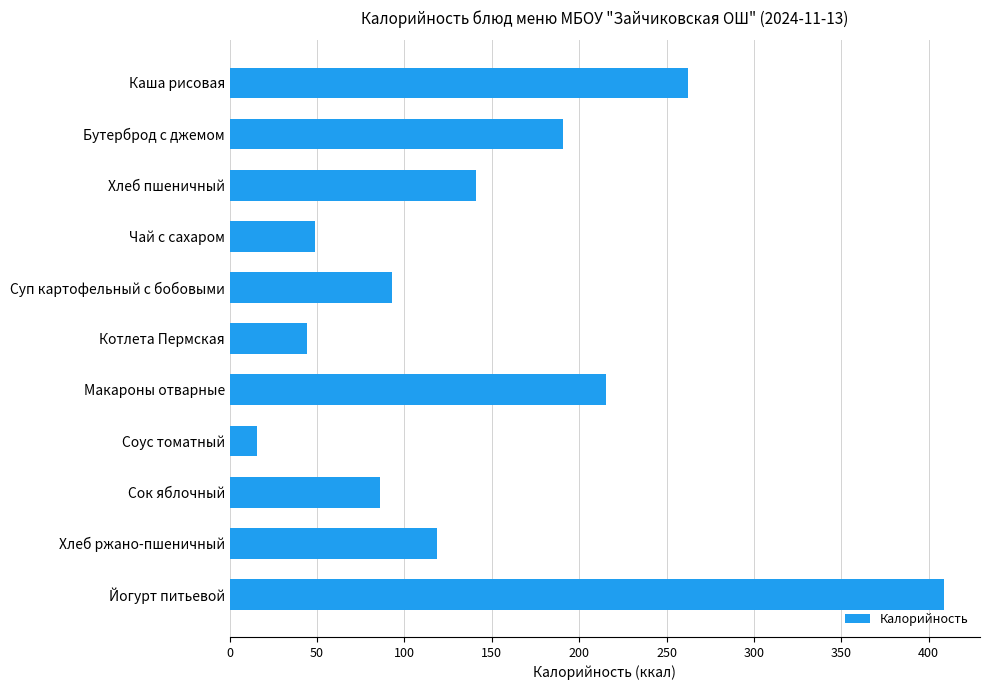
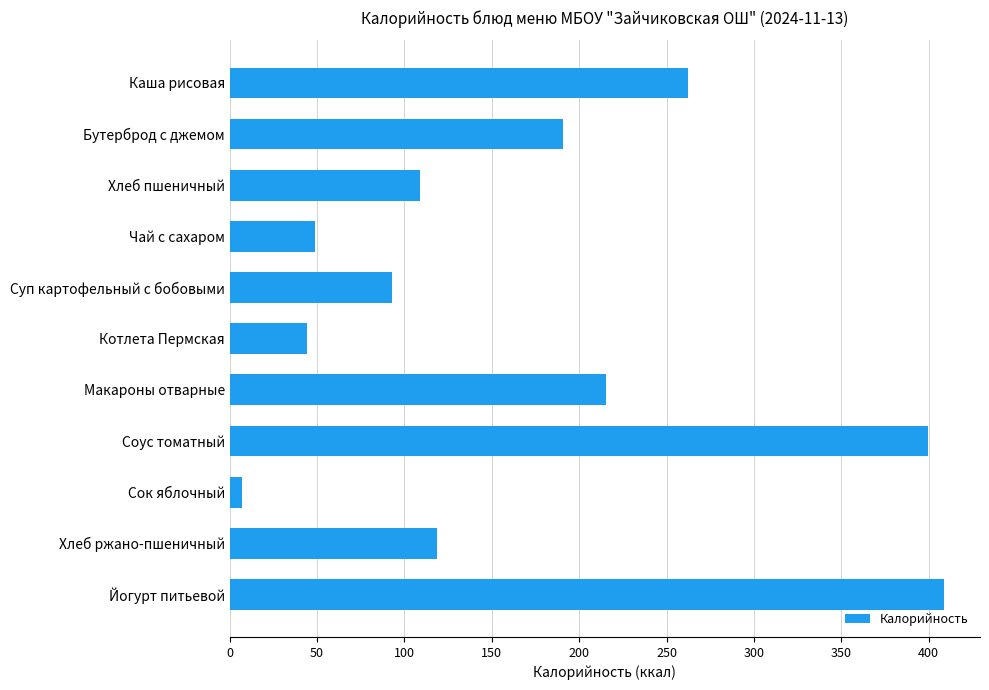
  {
    "Каша рисовая": 263,
    "Бутерброд с джемом": 191,
-   "Хлеб пшеничный": 141,
+   "Хлеб пшеничный": 109,
    "Чай с сахаром": 49,
    "Суп картофельный с бобовыми": 93,
    "Котлета Пермская": 44,
    "Макароны отварные": 215,
-   "Соус томатный": 16,
-   "Сок яблочный": 86,
+   "Соус томатный": 399,
+   "Сок яблочный": 7,
    "Хлеб ржано-пшеничный": 119,
    "Йогурт питьевой": 409
  }
